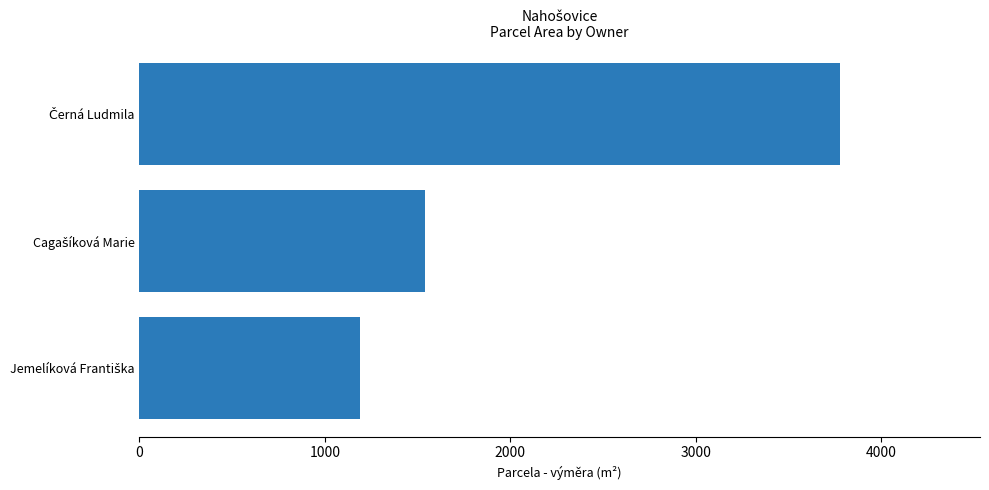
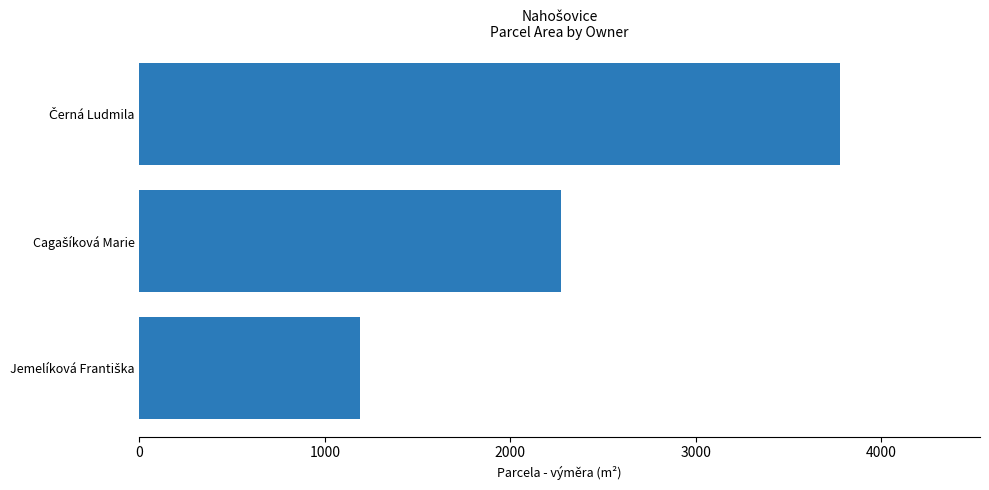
  {
    "Černá Ludmila": 3780,
-   "Cagašíková Marie": 1540,
+   "Cagašíková Marie": 2270,
    "Jemelíková Františka": 1190
  }
